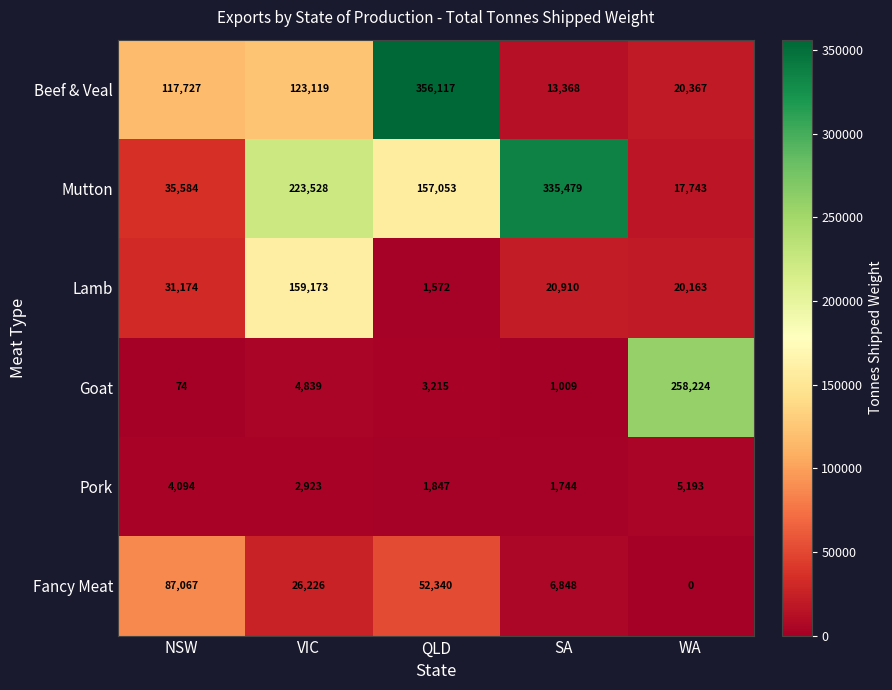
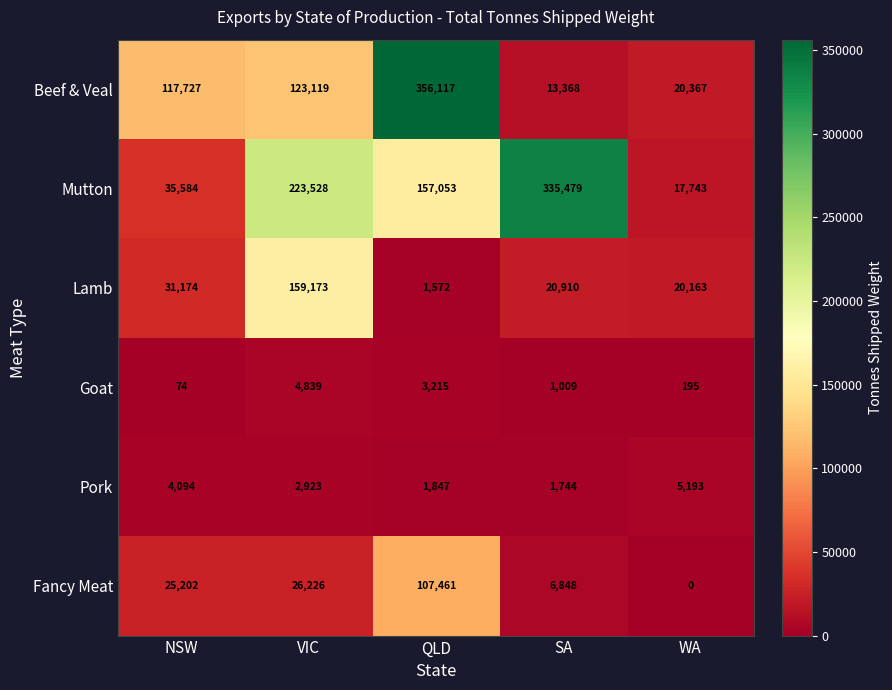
  {
    "Beef & Veal": {
      "NSW": "117,727",
      "VIC": "123,119",
      "QLD": "356,117",
      "SA": "13,368",
      "WA": "20,367"
    },
    "Mutton": {
      "NSW": "35,584",
      "VIC": "223,528",
      "QLD": "157,053",
      "SA": "335,479",
      "WA": "17,743"
    },
    "Lamb": {
      "NSW": "31,174",
      "VIC": "159,173",
      "QLD": "1,572",
      "SA": "20,910",
      "WA": "20,163"
    },
    "Goat": {
      "NSW": "74",
      "VIC": "4,839",
      "QLD": "3,215",
      "SA": "1,009",
-     "WA": "258,224"
+     "WA": "195"
    },
    "Pork": {
      "NSW": "4,094",
      "VIC": "2,923",
      "QLD": "1,847",
      "SA": "1,744",
      "WA": "5,193"
    },
    "Fancy Meat": {
-     "NSW": "87,067",
+     "NSW": "25,202",
      "VIC": "26,226",
-     "QLD": "52,340",
+     "QLD": "107,461",
      "SA": "6,848",
      "WA": "0"
    }
  }
